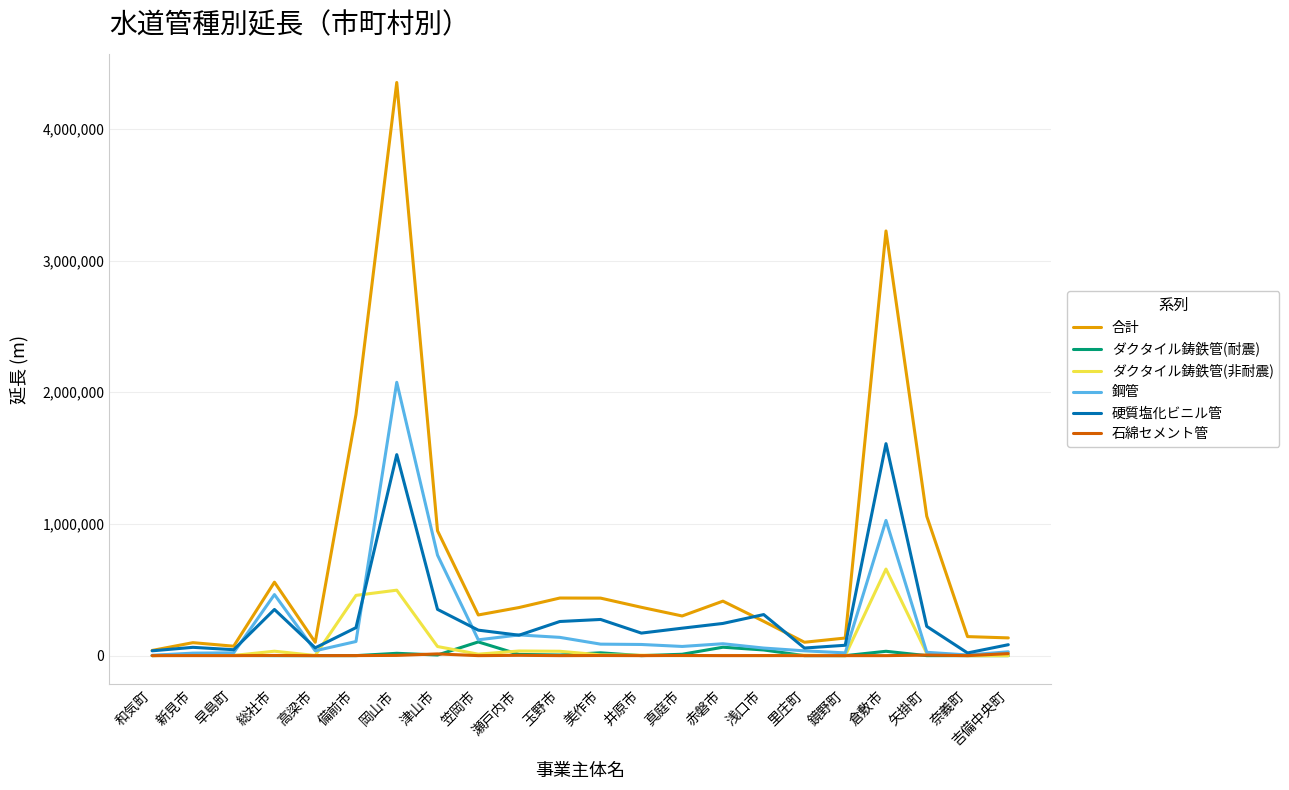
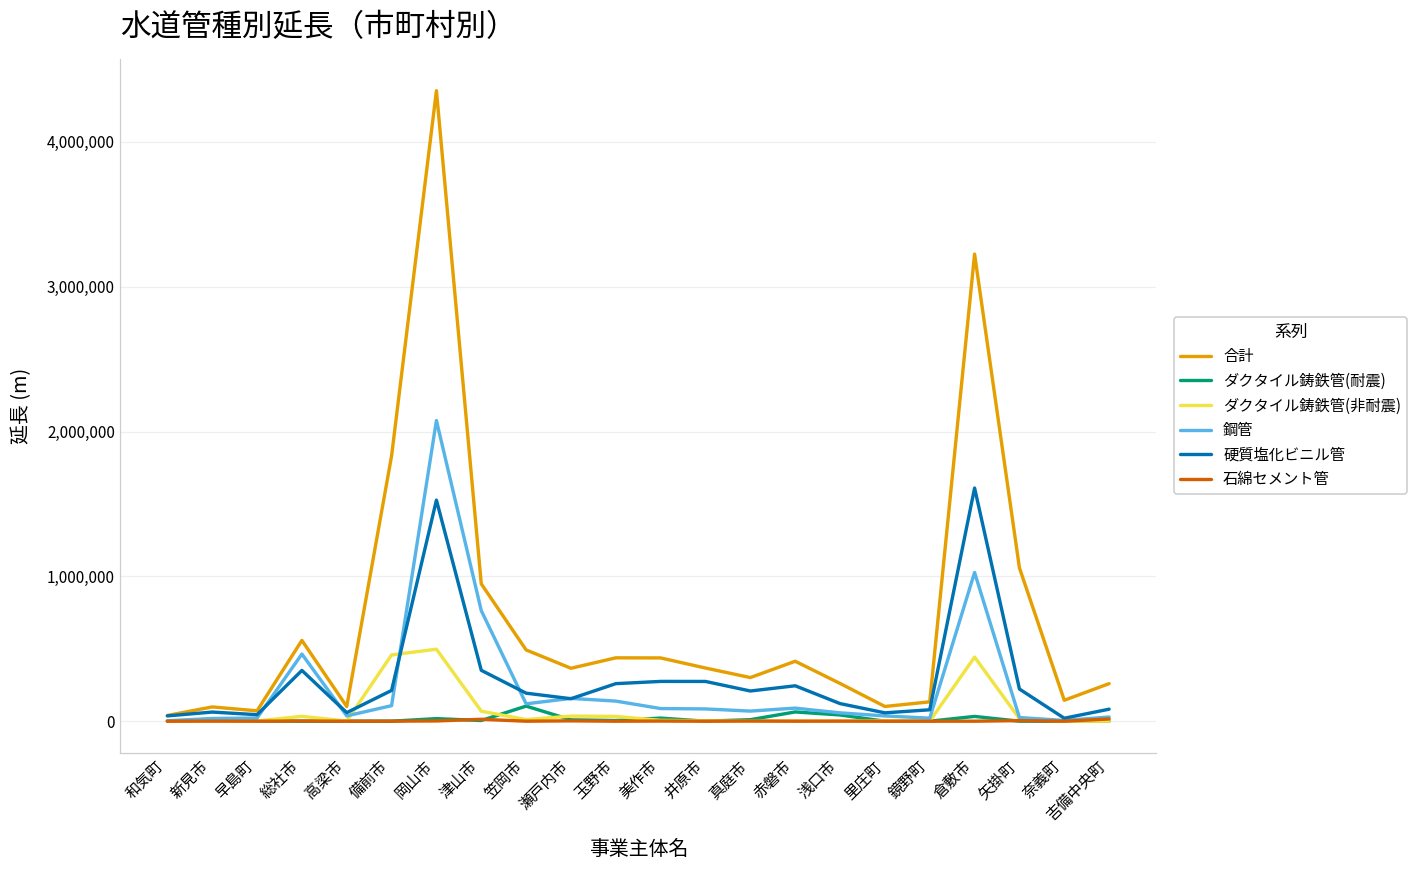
  {
    "合計": {
      "新見市": "100,000",
      "早島町": "70,000",
      "総社市": "560,000",
      "高梁市": "100,000",
      "備前市": "1,830,000",
      "岡山市": "4,350,000",
      "津山市": "950,000",
-     "笠岡市": "310,000",
+     "笠岡市": "490,000",
      "瀬戸内市": "370,000",
      "玉野市": "440,000",
      "美作市": "440,000",
      "井原市": "370,000",
      "真庭市": "300,000",
      "赤磐市": "410,000",
      "浅口市": "260,000",
      "里庄町": "100,000",
      "鏡野町": "130,000",
      "倉敷市": "3,230,000",
      "矢掛町": "1,060,000",
      "奈義町": "140,000",
-     "吉備中央町": "130,000"
+     "吉備中央町": "260,000"
    },
    "ダクタイル鋳鉄管(耐震)": {
      "赤磐市": "60,000",
      "倉敷市": "30,000"
    },
    "ダクタイル鋳鉄管(非耐震)": {
      "総社市": "30,000",
      "備前市": "460,000",
      "岡山市": "500,000",
      "津山市": "70,000",
      "瀬戸内市": "40,000",
      "玉野市": "30,000",
-     "倉敷市": "660,000"
+     "倉敷市": "440,000"
    },
    "鋼管": {
      "早島町": "20,000",
      "総社市": "460,000",
      "高梁市": "40,000",
      "備前市": "110,000",
      "岡山市": "2,080,000",
      "津山市": "760,000",
      "玉野市": "140,000",
      "美作市": "90,000",
      "井原市": "80,000",
      "真庭市": "70,000",
      "赤磐市": "90,000",
      "里庄町": "40,000",
      "鏡野町": "20,000",
      "倉敷市": "1,030,000"
    },
    "硬質塩化ビニル管": {
      "新見市": "60,000",
      "早島町": "50,000",
      "総社市": "350,000",
      "高梁市": "60,000",
      "備前市": "210,000",
      "岡山市": "1,530,000",
      "津山市": "350,000",
      "笠岡市": "190,000",
      "玉野市": "260,000",
      "美作市": "270,000",
-     "井原市": "170,000",
+     "井原市": "270,000",
      "真庭市": "210,000",
      "赤磐市": "240,000",
-     "浅口市": "310,000",
+     "浅口市": "120,000",
      "里庄町": "60,000",
      "鏡野町": "80,000",
      "倉敷市": "1,610,000",
      "矢掛町": "220,000",
      "吉備中央町": "80,000"
    },
    "石綿セメント管": {
      "倉敷市": "0"
    }
  }
